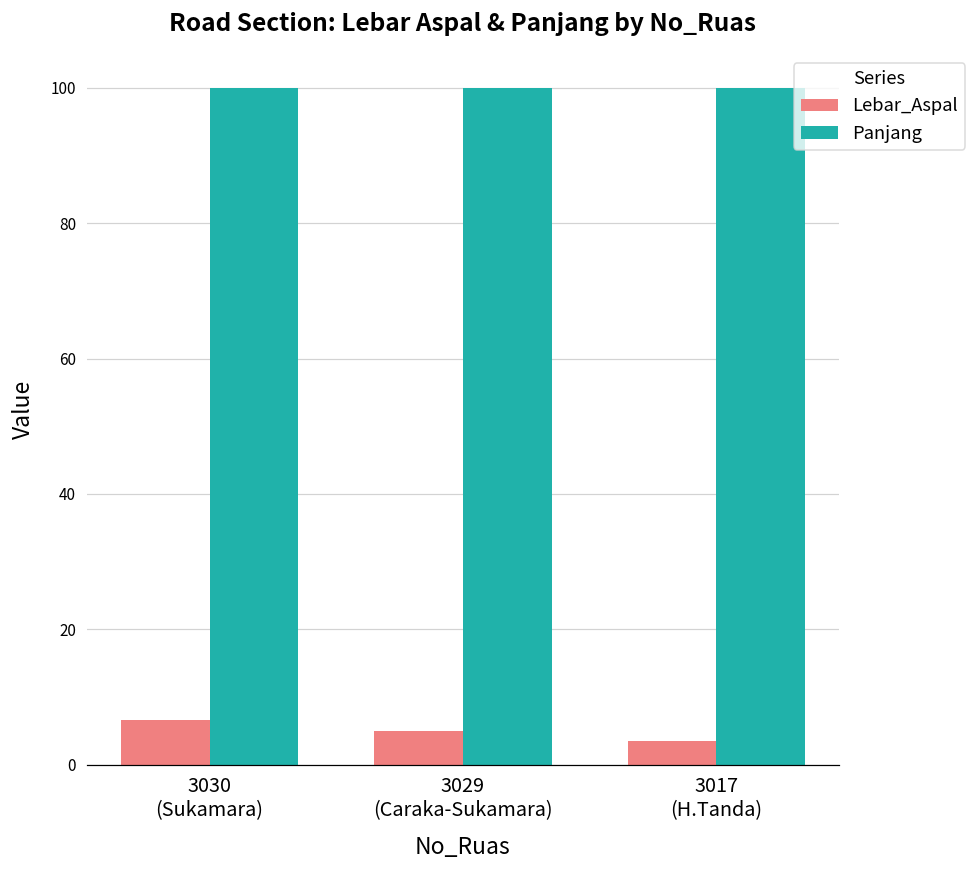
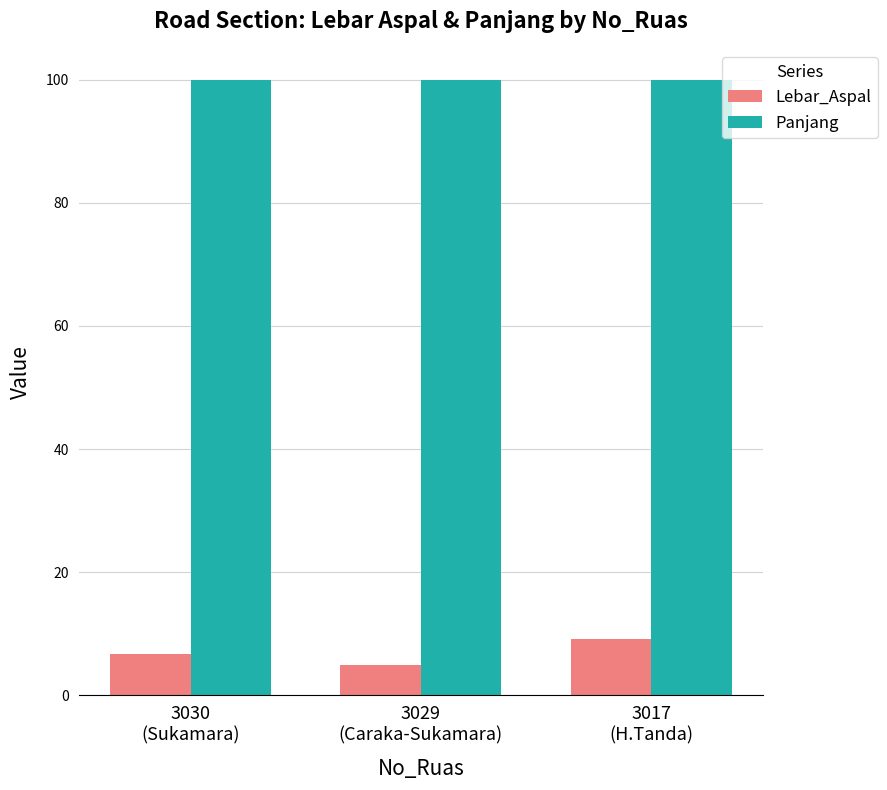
  {
    "Lebar_Aspal": {
      "3030 (Sukamara)": 7,
      "3029 (Caraka-Sukamara)": 5,
-     "3017 (H.Tanda)": 4
+     "3017 (H.Tanda)": 9
    },
    "Panjang": {
      "3030 (Sukamara)": 100,
      "3029 (Caraka-Sukamara)": 100,
      "3017 (H.Tanda)": 100
    }
  }
